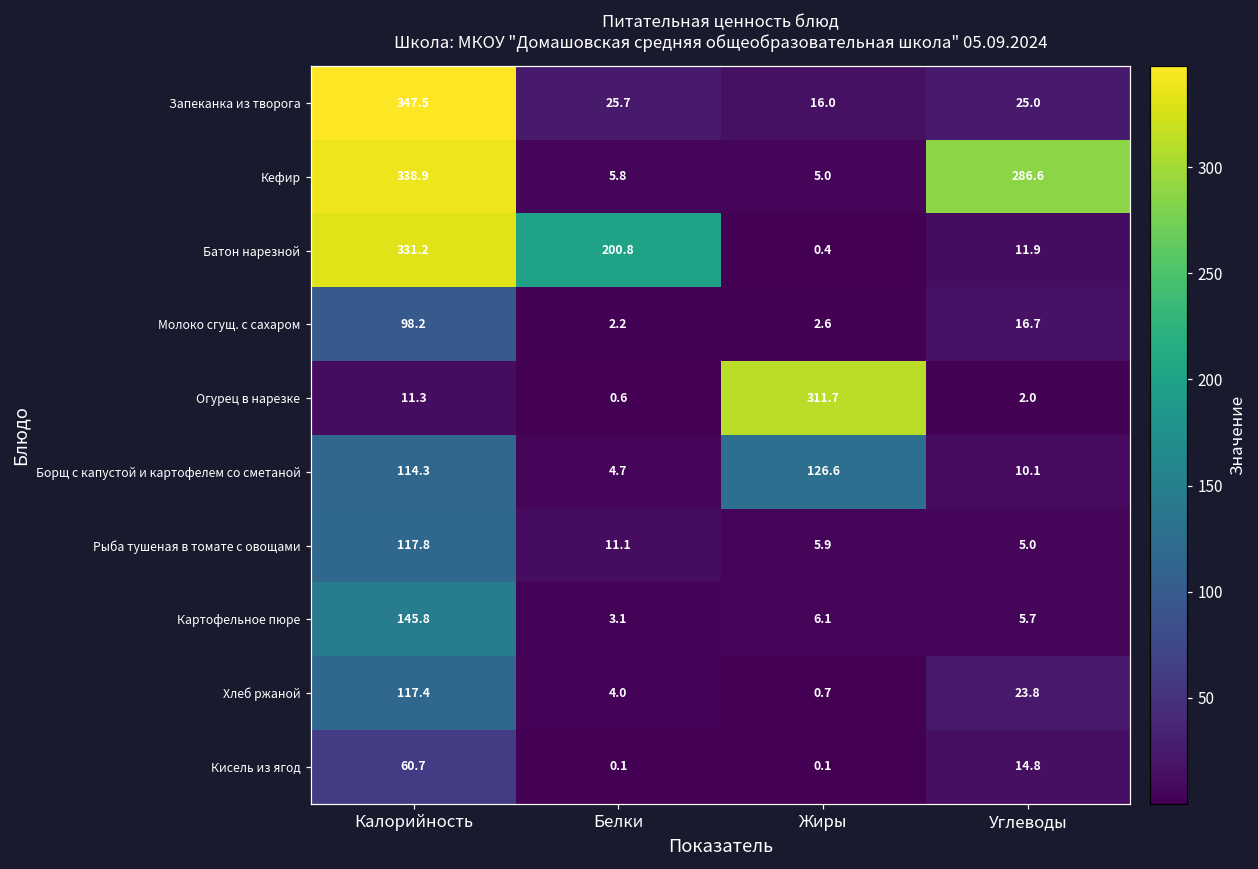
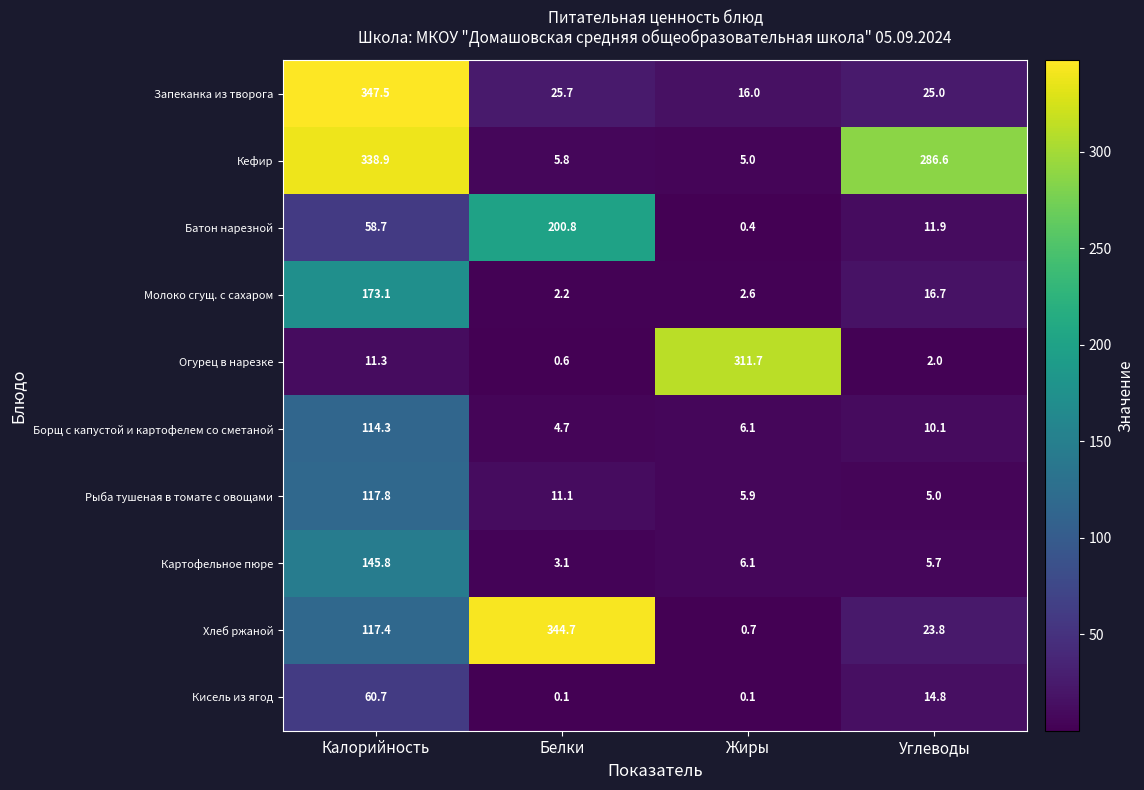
  {
    "Запеканка из творога": {
      "Калорийность": 347.5,
      "Белки": 25.7,
      "Жиры": 16.0,
      "Углеводы": 25.0
    },
    "Кефир": {
      "Калорийность": 338.9,
      "Белки": 5.8,
      "Жиры": 5.0,
      "Углеводы": 286.6
    },
    "Батон нарезной": {
-     "Калорийность": 331.2,
+     "Калорийность": 58.7,
      "Белки": 200.8,
      "Жиры": 0.4,
      "Углеводы": 11.9
    },
    "Молоко сгущ. с сахаром": {
-     "Калорийность": 98.2,
+     "Калорийность": 173.1,
      "Белки": 2.2,
      "Жиры": 2.6,
      "Углеводы": 16.7
    },
    "Огурец в нарезке": {
      "Калорийность": 11.3,
      "Белки": 0.6,
      "Жиры": 311.7,
      "Углеводы": 2.0
    },
    "Борщ с капустой и картофелем со сметаной": {
      "Калорийность": 114.3,
      "Белки": 4.7,
-     "Жиры": 126.6,
+     "Жиры": 6.1,
      "Углеводы": 10.1
    },
    "Рыба тушеная в томате с овощами": {
      "Калорийность": 117.8,
      "Белки": 11.1,
      "Жиры": 5.9,
      "Углеводы": 5.0
    },
    "Картофельное пюре": {
      "Калорийность": 145.8,
      "Белки": 3.1,
      "Жиры": 6.1,
      "Углеводы": 5.7
    },
    "Хлеб ржаной": {
      "Калорийность": 117.4,
-     "Белки": 4.0,
+     "Белки": 344.7,
      "Жиры": 0.7,
      "Углеводы": 23.8
    },
    "Кисель из ягод": {
      "Калорийность": 60.7,
      "Белки": 0.1,
      "Жиры": 0.1,
      "Углеводы": 14.8
    }
  }
